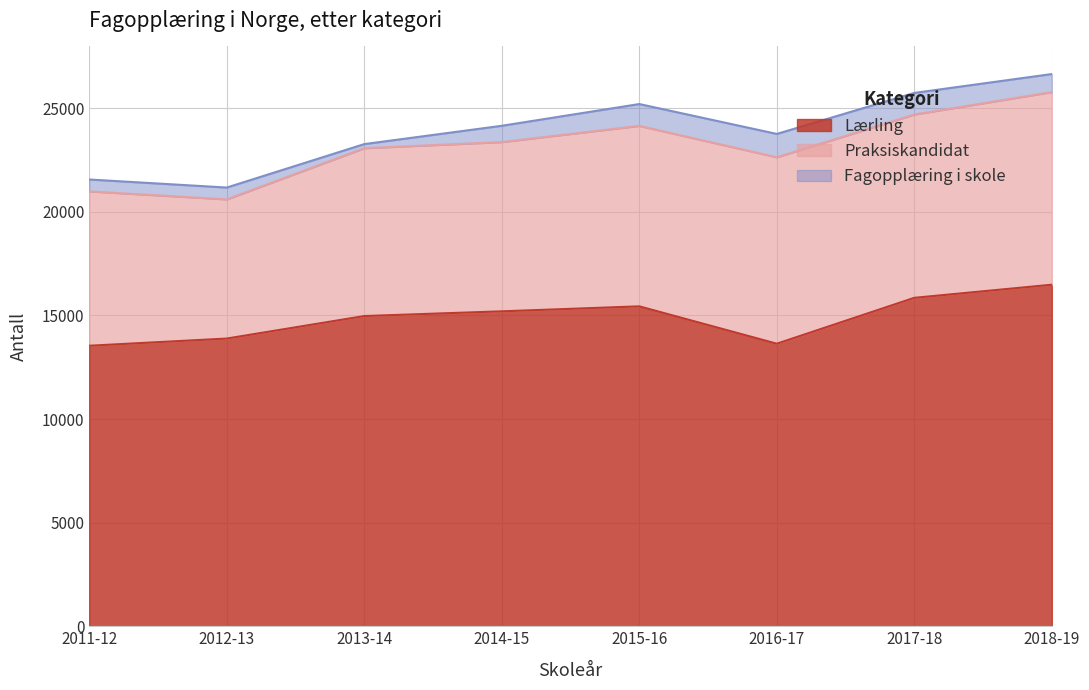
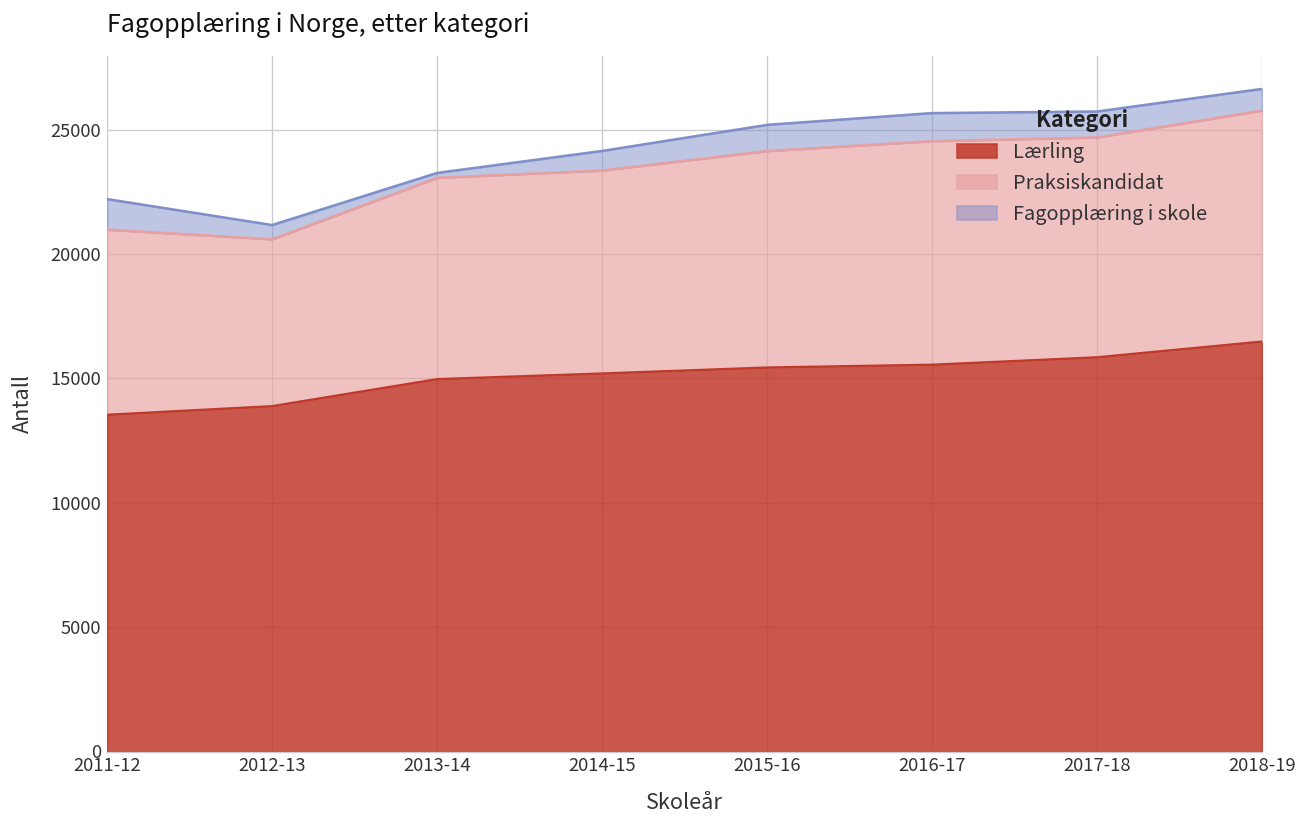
  {
    "Lærling": {
      "2011-12": 13500,
      "2012-13": 13900,
      "2013-14": 15000,
      "2014-15": 15200,
      "2015-16": 15400,
-     "2016-17": 13600,
+     "2016-17": 15500,
      "2017-18": 15800,
      "2018-19": 16500
    },
    "Praksiskandidat": {
      "2011-12": 7400,
      "2012-13": 6700,
      "2013-14": 8100,
      "2014-15": 8200,
      "2015-16": 8700,
      "2016-17": 9000,
      "2017-18": 8800,
      "2018-19": 9300
    },
    "Fagopplæring i skole": {
-     "2011-12": 600,
+     "2011-12": 1200,
      "2012-13": 600,
      "2013-14": 200,
      "2014-15": 800,
      "2015-16": 1100,
      "2016-17": 1100,
      "2017-18": 1000,
      "2018-19": 900
    }
  }
